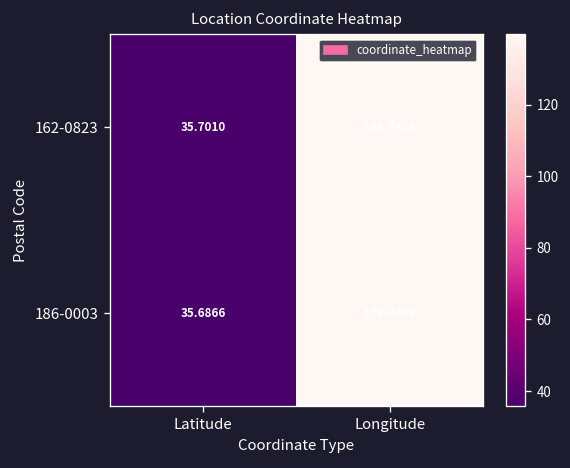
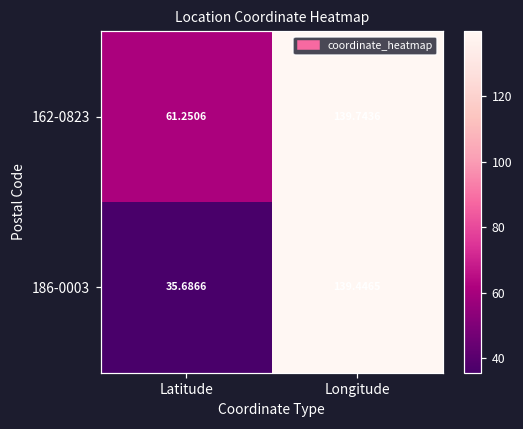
  {
    "162-0823": {
-     "Latitude": 35.7010
+     "Latitude": 61.2506
    },
    "186-0003": {
      "Latitude": 35.6866
    }
  }
